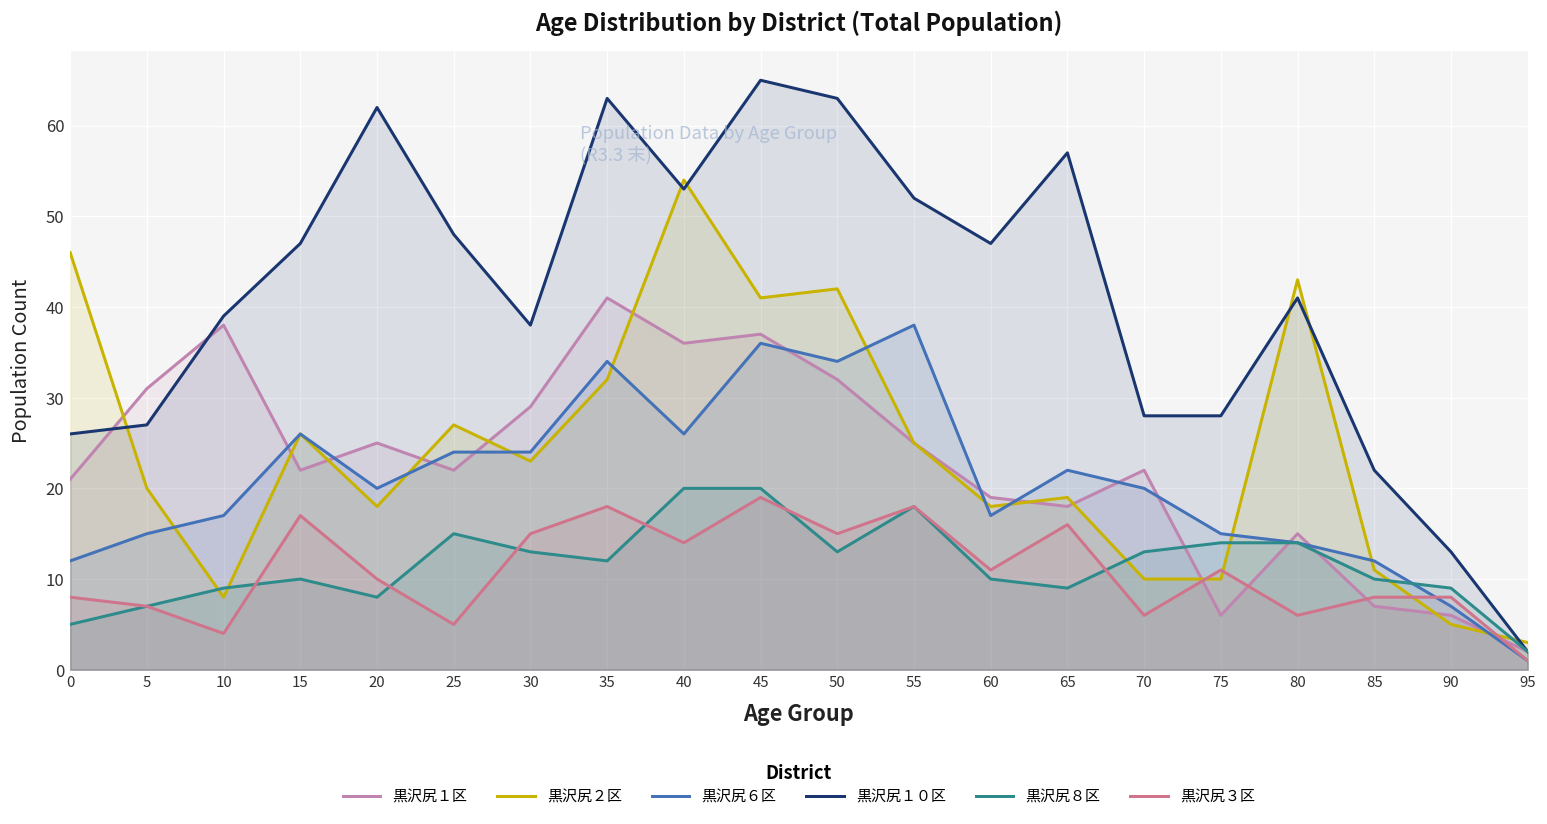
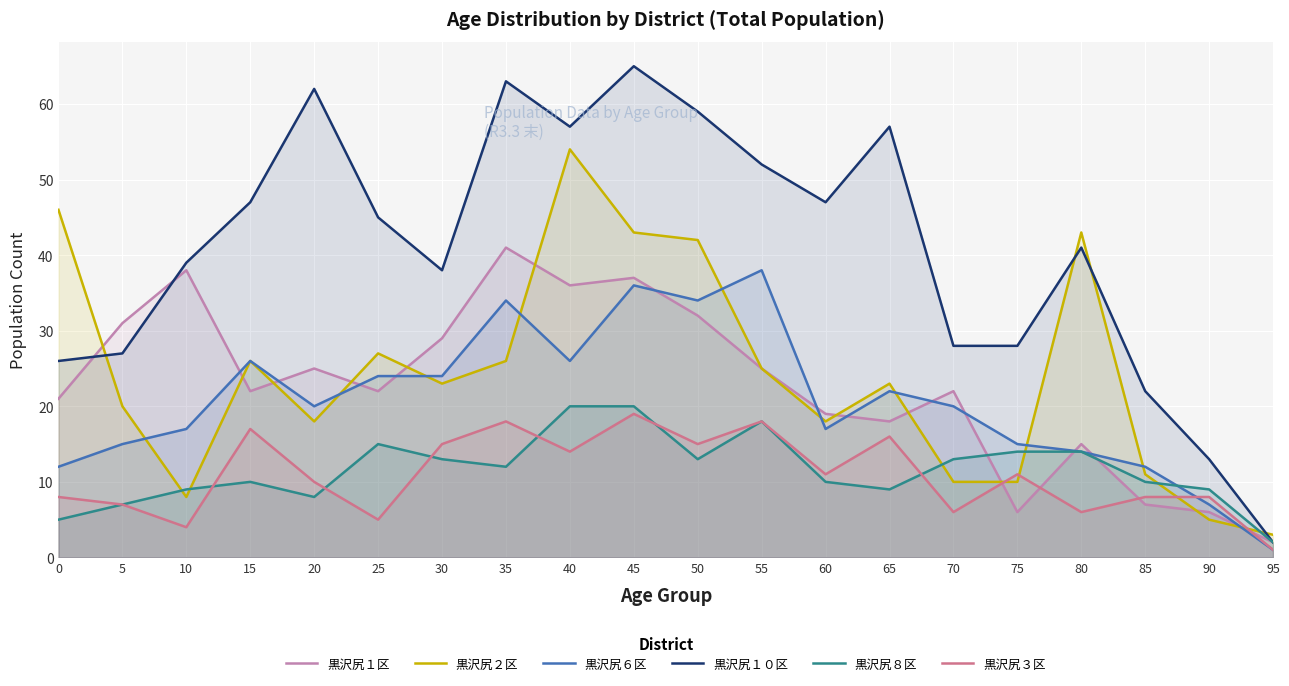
  {
    "黒沢尻２区": {
      "0": 46,
      "5": 20,
      "10": 8,
      "20": 18,
      "25": 27,
      "30": 23,
-     "35": 32,
+     "35": 26,
      "40": 54,
-     "45": 41,
+     "45": 43,
      "50": 42,
      "60": 18,
-     "65": 19,
+     "65": 23,
      "70": 10,
      "75": 10,
      "80": 43,
      "85": 11,
      "90": 5,
      "95": 3
    },
    "黒沢尻１０区": {
      "0": 26,
      "5": 27,
      "10": 39,
      "15": 47,
      "20": 62,
-     "25": 48,
+     "25": 45,
      "30": 38,
      "35": 63,
-     "40": 53,
+     "40": 57,
      "45": 65,
-     "50": 63,
+     "50": 59,
      "55": 52,
      "60": 47,
      "65": 57,
      "70": 28,
      "75": 28,
      "80": 41,
      "85": 22,
      "90": 13
    }
  }
